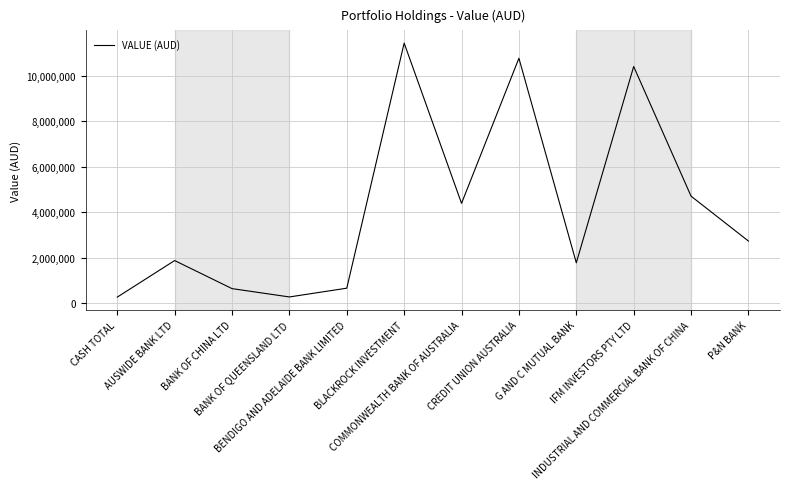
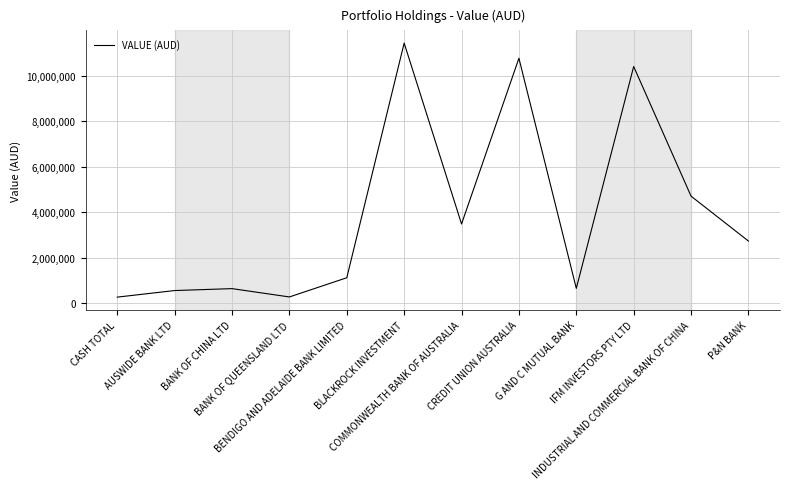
  {
    "CASH TOTAL": "300,000",
-   "AUSWIDE BANK LTD": "1,900,000",
+   "AUSWIDE BANK LTD": "600,000",
    "BANK OF CHINA LTD": "600,000",
    "BANK OF QUEENSLAND LTD": "300,000",
-   "BENDIGO AND ADELAIDE BANK LIMITED": "700,000",
+   "BENDIGO AND ADELAIDE BANK LIMITED": "1,100,000",
    "BLACKROCK INVESTMENT": "11,400,000",
-   "COMMONWEALTH BANK OF AUSTRALIA": "4,400,000",
+   "COMMONWEALTH BANK OF AUSTRALIA": "3,500,000",
    "CREDIT UNION AUSTRALIA": "10,800,000",
-   "G AND C MUTUAL BANK": "1,800,000",
+   "G AND C MUTUAL BANK": "700,000",
    "IFM INVESTORS PTY LTD": "10,400,000",
    "INDUSTRIAL AND COMMERCIAL BANK OF CHINA": "4,700,000",
    "P&N BANK": "2,700,000"
  }
